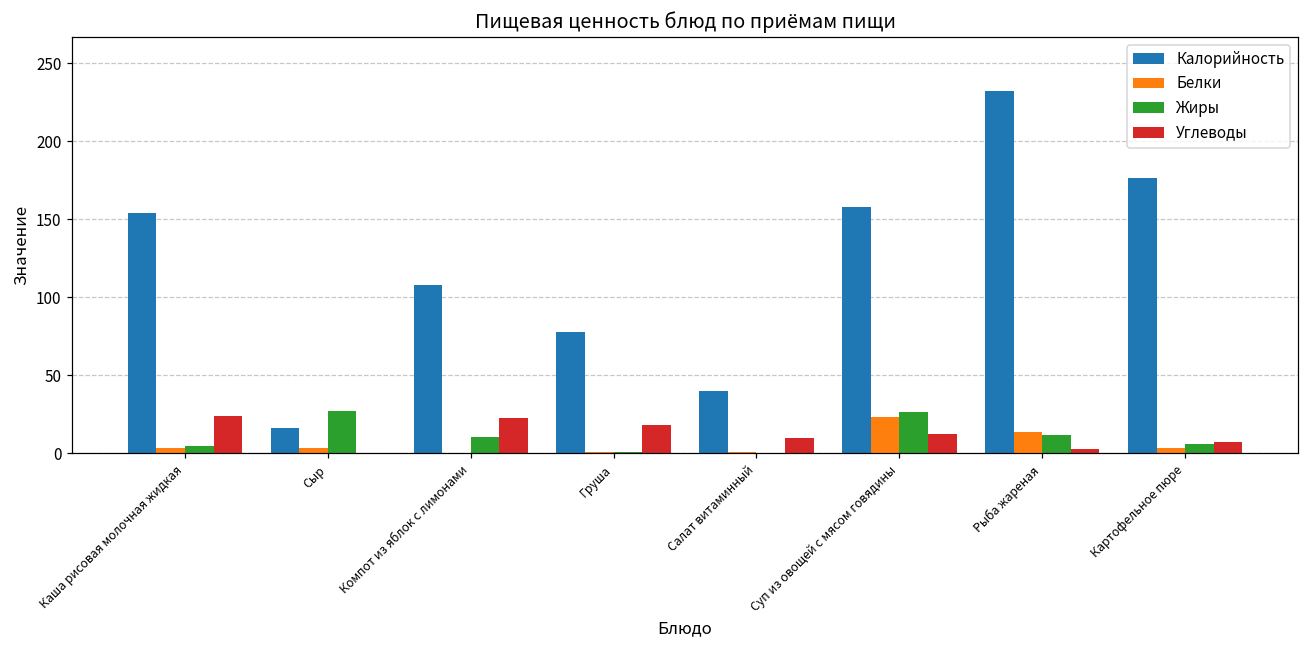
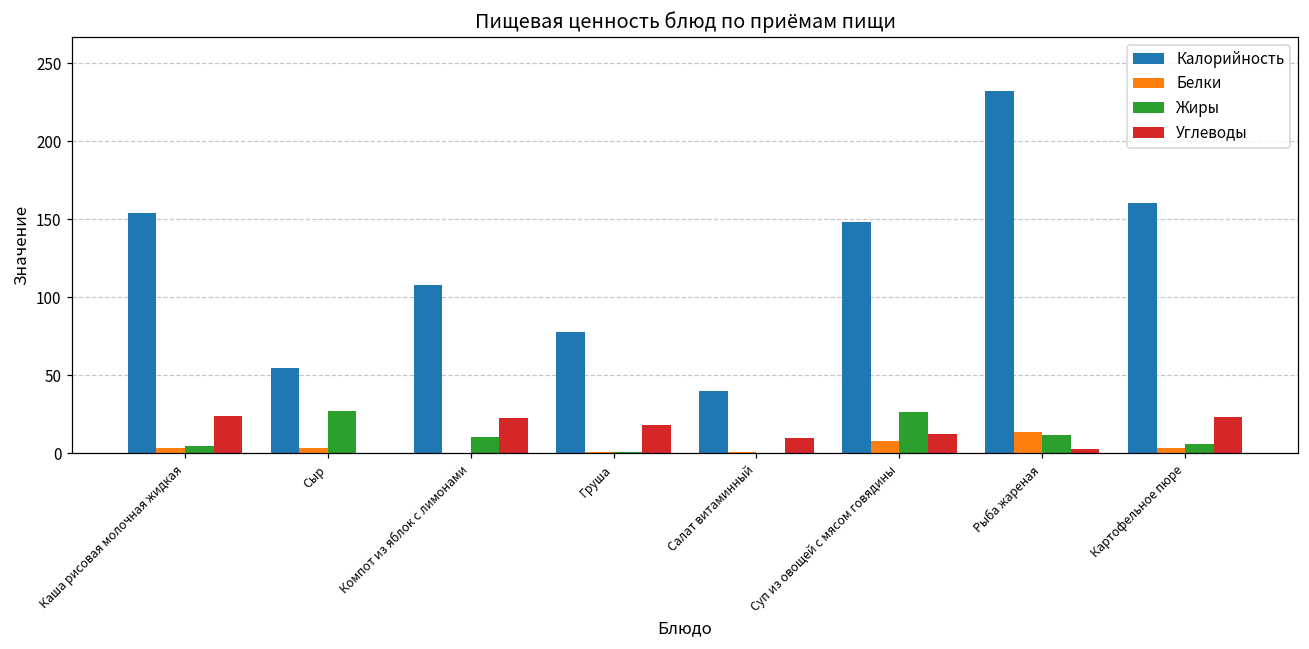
  {
    "Калорийность": {
      "Каша рисовая молочная жидкая": 154,
-     "Сыр": 16,
+     "Сыр": 55,
      "Компот из яблок с лимонами": 108,
      "Груша": 78,
      "Салат витаминный": 40,
-     "Суп из овощей с мясом говядины": 158,
+     "Суп из овощей с мясом говядины": 148,
      "Рыба жареная": 232,
-     "Картофельное пюре": 176
+     "Картофельное пюре": 160
    },
    "Белки": {
      "Каша рисовая молочная жидкая": 4,
      "Сыр": 3,
-     "Суп из овощей с мясом говядины": 23,
+     "Суп из овощей с мясом говядины": 8,
      "Рыба жареная": 14,
      "Картофельное пюре": 3
    },
    "Жиры": {
      "Каша рисовая молочная жидкая": 5,
      "Сыр": 27,
      "Компот из яблок с лимонами": 11,
      "Салат витаминный": 0,
      "Суп из овощей с мясом говядины": 27,
      "Рыба жареная": 12,
      "Картофельное пюре": 6
    },
    "Углеводы": {
      "Каша рисовая молочная жидкая": 24,
      "Сыр": 0,
      "Компот из яблок с лимонами": 23,
      "Груша": 18,
      "Салат витаминный": 10,
      "Суп из овощей с мясом говядины": 13,
      "Рыба жареная": 3,
-     "Картофельное пюре": 8
+     "Картофельное пюре": 23
    }
  }
